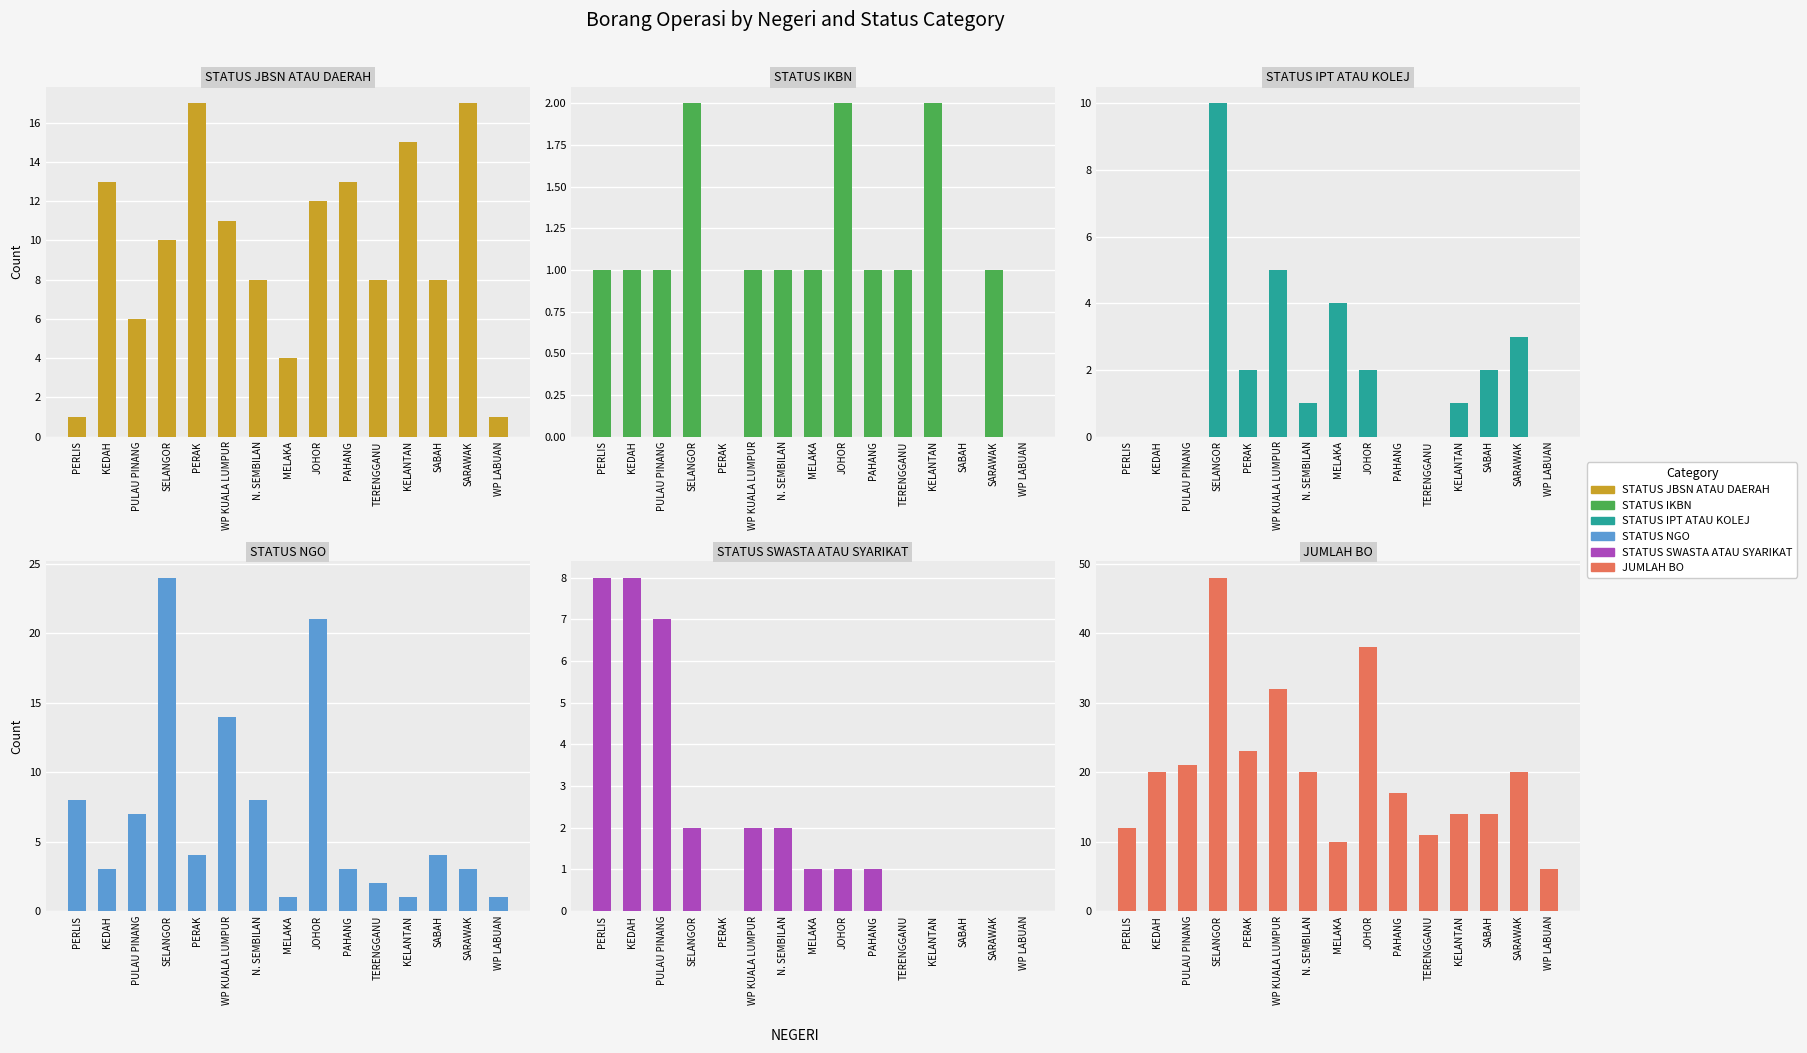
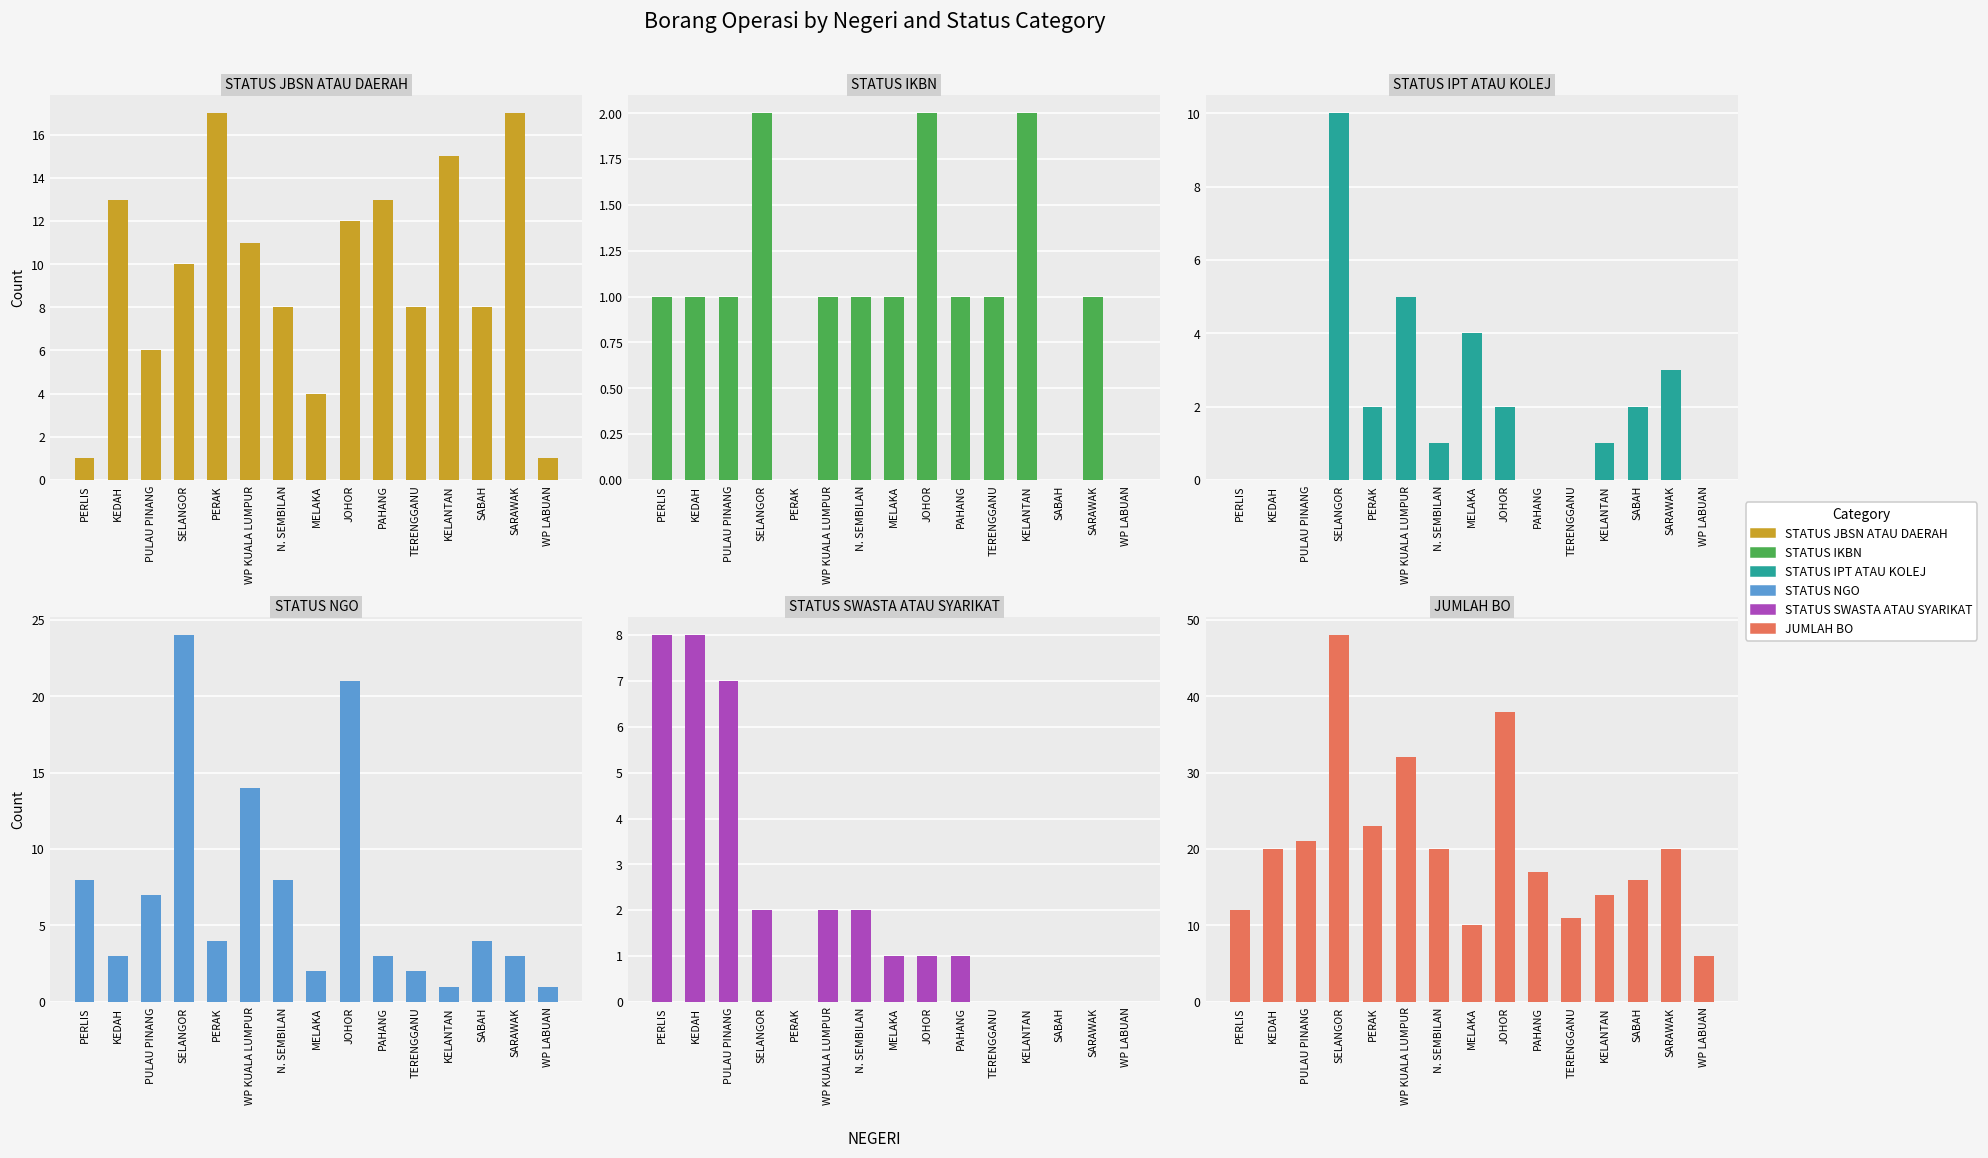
  {
    "STATUS JBSN ATAU DAERAH": {
      "PERLIS": 1.0,
      "KEDAH": 13.0,
      "PULAU PINANG": 6.0,
      "SELANGOR": 10.0,
      "PERAK": 17.0,
      "WP KUALA LUMPUR": 11.0,
      "N. SEMBILAN": 8.0,
      "MELAKA": 4.0,
      "JOHOR": 12.0,
      "PAHANG": 13.0,
      "TERENGGANU": 8.0,
      "KELANTAN": 15.0,
      "SABAH": 8.0,
      "SARAWAK": 17.0,
      "WP LABUAN": 1.0
    },
    "STATUS IKBN": {
      "PERLIS": 1.00,
      "KEDAH": 1.00,
      "PULAU PINANG": 1.00,
      "SELANGOR": 2.00,
      "PERAK": 0.00,
      "WP KUALA LUMPUR": 1.00,
      "N. SEMBILAN": 1.00,
      "MELAKA": 1.00,
      "JOHOR": 2.00,
      "PAHANG": 1.00,
      "TERENGGANU": 1.00,
      "KELANTAN": 2.00,
      "SABAH": 0.00,
      "SARAWAK": 1.00,
      "WP LABUAN": 0.00
    },
    "STATUS IPT ATAU KOLEJ": {
      "PERLIS": 0.0,
      "KEDAH": 0.0,
      "PULAU PINANG": 0.0,
      "SELANGOR": 10.0,
      "PERAK": 2.0,
      "WP KUALA LUMPUR": 5.0,
      "N. SEMBILAN": 1.0,
      "MELAKA": 4.0,
      "JOHOR": 2.0,
      "PAHANG": 0.0,
      "TERENGGANU": 0.0,
      "KELANTAN": 1.0,
      "SABAH": 2.0,
      "SARAWAK": 3.0,
      "WP LABUAN": 0.0
    },
    "STATUS NGO": {
      "PERLIS": 8,
      "KEDAH": 3,
      "PULAU PINANG": 7,
      "SELANGOR": 24,
      "PERAK": 4,
      "WP KUALA LUMPUR": 14,
      "N. SEMBILAN": 8,
-     "MELAKA": 1,
+     "MELAKA": 2,
      "JOHOR": 21,
      "PAHANG": 3,
      "TERENGGANU": 2,
      "KELANTAN": 1,
      "SABAH": 4,
      "SARAWAK": 3,
      "WP LABUAN": 1
    },
    "STATUS SWASTA ATAU SYARIKAT": {
      "PERLIS": 8.0,
      "KEDAH": 8.0,
      "PULAU PINANG": 7.0,
      "SELANGOR": 2.0,
      "PERAK": 0.0,
      "WP KUALA LUMPUR": 2.0,
      "N. SEMBILAN": 2.0,
      "MELAKA": 1.0,
      "JOHOR": 1.0,
      "PAHANG": 1.0,
      "TERENGGANU": 0.0,
      "KELANTAN": 0.0,
      "SABAH": 0.0,
      "SARAWAK": 0.0,
      "WP LABUAN": 0.0
    },
    "JUMLAH BO": {
      "PERLIS": 12,
      "KEDAH": 20,
      "PULAU PINANG": 21,
      "SELANGOR": 48,
      "PERAK": 23,
      "WP KUALA LUMPUR": 32,
      "N. SEMBILAN": 20,
      "MELAKA": 10,
      "JOHOR": 38,
      "PAHANG": 17,
      "TERENGGANU": 11,
      "KELANTAN": 14,
-     "SABAH": 14,
+     "SABAH": 16,
      "SARAWAK": 20,
      "WP LABUAN": 6
    }
  }
